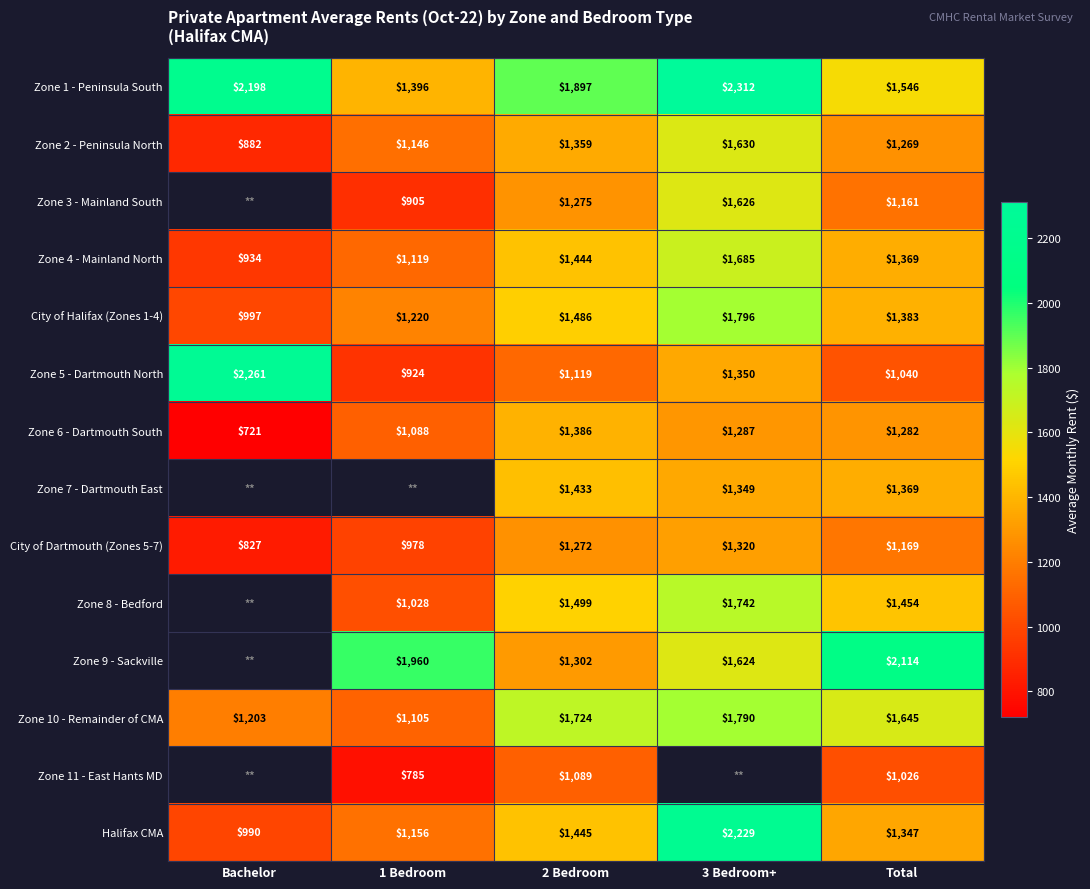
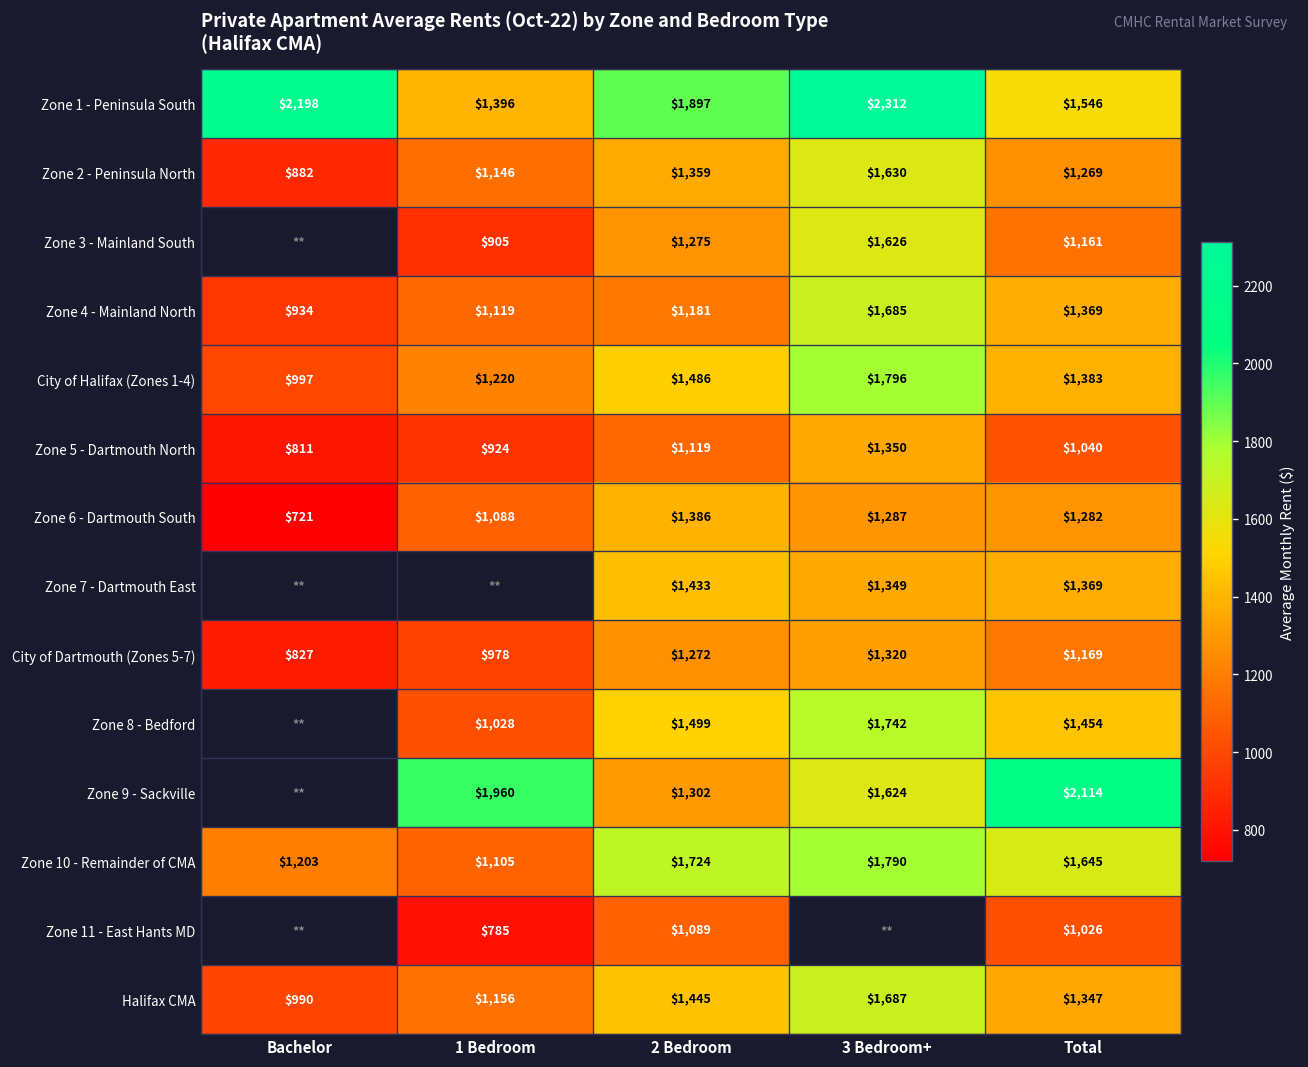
  {
    "Zone 1 - Peninsula South": {
      "Bachelor": "$2,198",
      "1 Bedroom": "$1,396",
      "2 Bedroom": "$1,897",
      "3 Bedroom+": "$2,312",
      "Total": "$1,546"
    },
    "Zone 2 - Peninsula North": {
      "Bachelor": "$882",
      "1 Bedroom": "$1,146",
      "2 Bedroom": "$1,359",
      "3 Bedroom+": "$1,630",
      "Total": "$1,269"
    },
    "Zone 3 - Mainland South": {
      "1 Bedroom": "$905",
      "2 Bedroom": "$1,275",
      "3 Bedroom+": "$1,626",
      "Total": "$1,161"
    },
    "Zone 4 - Mainland North": {
      "Bachelor": "$934",
      "1 Bedroom": "$1,119",
-     "2 Bedroom": "$1,444",
+     "2 Bedroom": "$1,181",
      "3 Bedroom+": "$1,685",
      "Total": "$1,369"
    },
    "City of Halifax (Zones 1-4)": {
      "Bachelor": "$997",
      "1 Bedroom": "$1,220",
      "2 Bedroom": "$1,486",
      "3 Bedroom+": "$1,796",
      "Total": "$1,383"
    },
    "Zone 5 - Dartmouth North": {
-     "Bachelor": "$2,261",
+     "Bachelor": "$811",
      "1 Bedroom": "$924",
      "2 Bedroom": "$1,119",
      "3 Bedroom+": "$1,350",
      "Total": "$1,040"
    },
    "Zone 6 - Dartmouth South": {
      "Bachelor": "$721",
      "1 Bedroom": "$1,088",
      "2 Bedroom": "$1,386",
      "3 Bedroom+": "$1,287",
      "Total": "$1,282"
    },
    "Zone 7 - Dartmouth East": {
      "2 Bedroom": "$1,433",
      "3 Bedroom+": "$1,349",
      "Total": "$1,369"
    },
    "City of Dartmouth (Zones 5-7)": {
      "Bachelor": "$827",
      "1 Bedroom": "$978",
      "2 Bedroom": "$1,272",
      "3 Bedroom+": "$1,320",
      "Total": "$1,169"
    },
    "Zone 8 - Bedford": {
      "1 Bedroom": "$1,028",
      "2 Bedroom": "$1,499",
      "3 Bedroom+": "$1,742",
      "Total": "$1,454"
    },
    "Zone 9 - Sackville": {
      "1 Bedroom": "$1,960",
      "2 Bedroom": "$1,302",
      "3 Bedroom+": "$1,624",
      "Total": "$2,114"
    },
    "Zone 10 - Remainder of CMA": {
      "Bachelor": "$1,203",
      "1 Bedroom": "$1,105",
      "2 Bedroom": "$1,724",
      "3 Bedroom+": "$1,790",
      "Total": "$1,645"
    },
    "Zone 11 - East Hants MD": {
      "1 Bedroom": "$785",
      "2 Bedroom": "$1,089",
      "Total": "$1,026"
    },
    "Halifax CMA": {
      "Bachelor": "$990",
      "1 Bedroom": "$1,156",
      "2 Bedroom": "$1,445",
-     "3 Bedroom+": "$2,229",
+     "3 Bedroom+": "$1,687",
      "Total": "$1,347"
    }
  }
